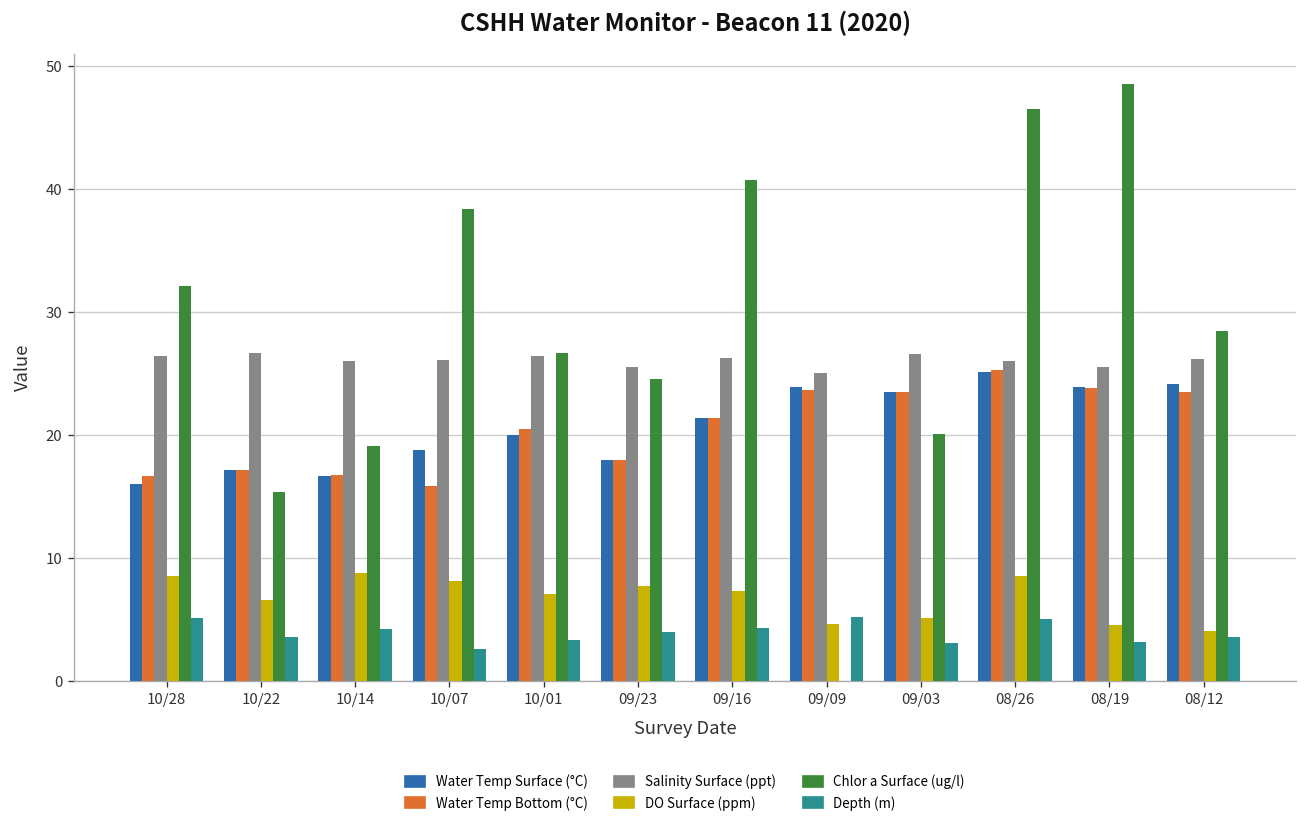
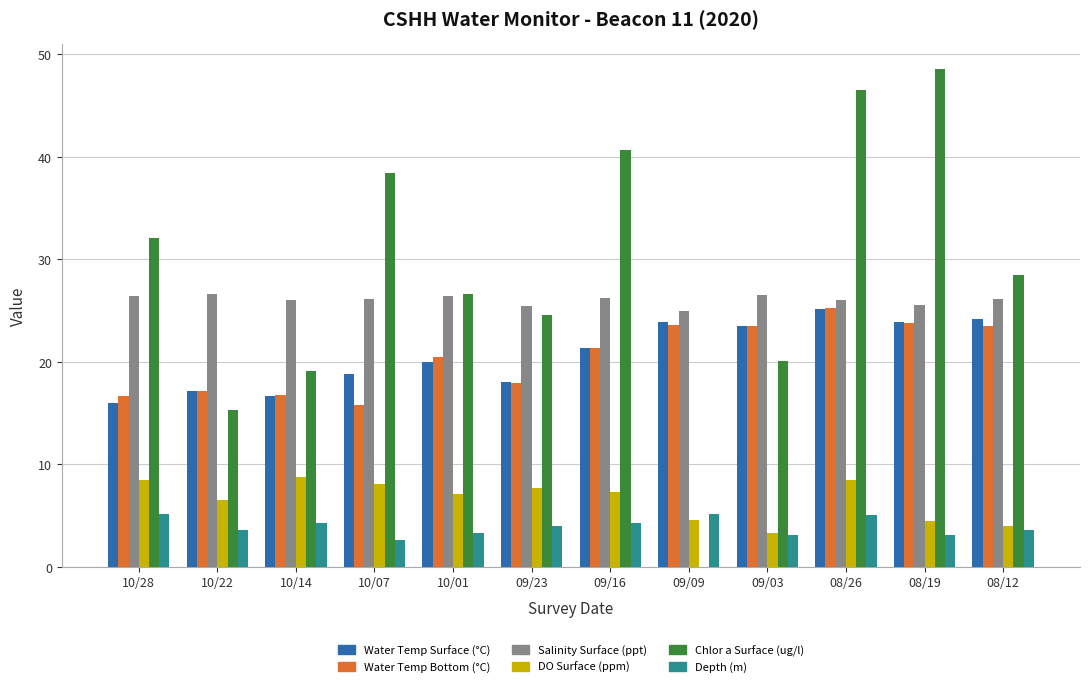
  {
    "Water Temp Bottom (°C)": {
      "10/28": 16.6,
      "10/22": 17.2,
      "10/14": 16.7,
      "10/07": 15.8,
      "10/01": 20.5,
      "09/23": 17.9,
      "09/16": 21.4,
      "09/09": 23.6,
      "09/03": 23.5,
      "08/26": 25.3,
      "08/19": 23.8,
      "08/12": 23.5
    },
    "Salinity Surface (ppt)": {
      "10/28": 26.4,
      "10/22": 26.7,
      "10/14": 26.0,
      "10/07": 26.1,
      "10/01": 26.4,
      "09/23": 25.5,
      "09/16": 26.2,
      "09/09": 25.0,
      "09/03": 26.6,
      "08/26": 26.0,
      "08/19": 25.5,
      "08/12": 26.2
    },
    "DO Surface (ppm)": {
      "10/28": 8.5,
      "10/22": 6.5,
      "10/14": 8.8,
      "10/07": 8.1,
      "10/01": 7.1,
      "09/23": 7.7,
      "09/16": 7.3,
      "09/09": 4.6,
-     "09/03": 5.1,
+     "09/03": 3.3,
      "08/26": 8.5,
      "08/19": 4.5,
      "08/12": 4.0
    },
    "Chlor a Surface (ug/l)": {
      "10/28": 32.1,
      "10/22": 15.3,
      "10/14": 19.1,
      "10/07": 38.4,
      "10/01": 26.6,
      "09/23": 24.5,
      "09/16": 40.7,
      "09/09": 0.0,
      "09/03": 20.1,
      "08/26": 46.5,
      "08/19": 48.5,
      "08/12": 28.5
    }
  }
